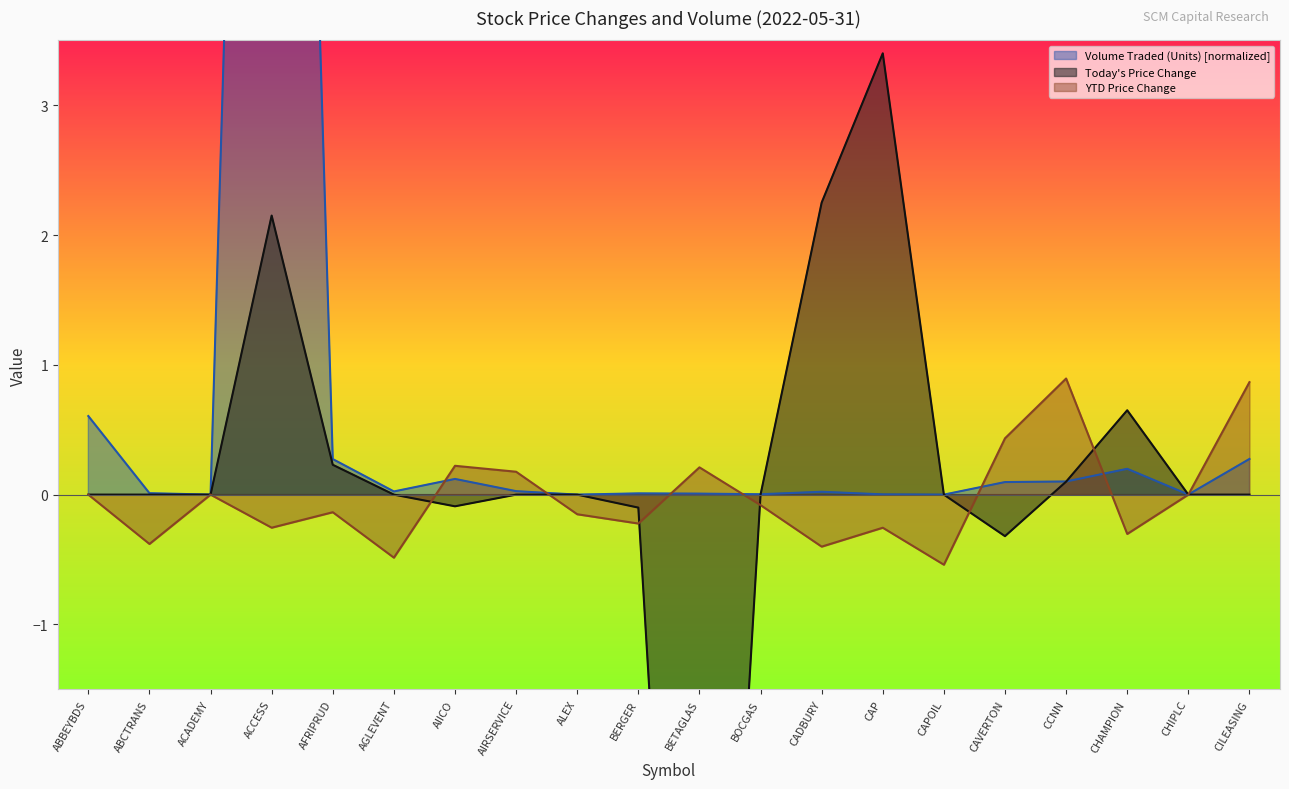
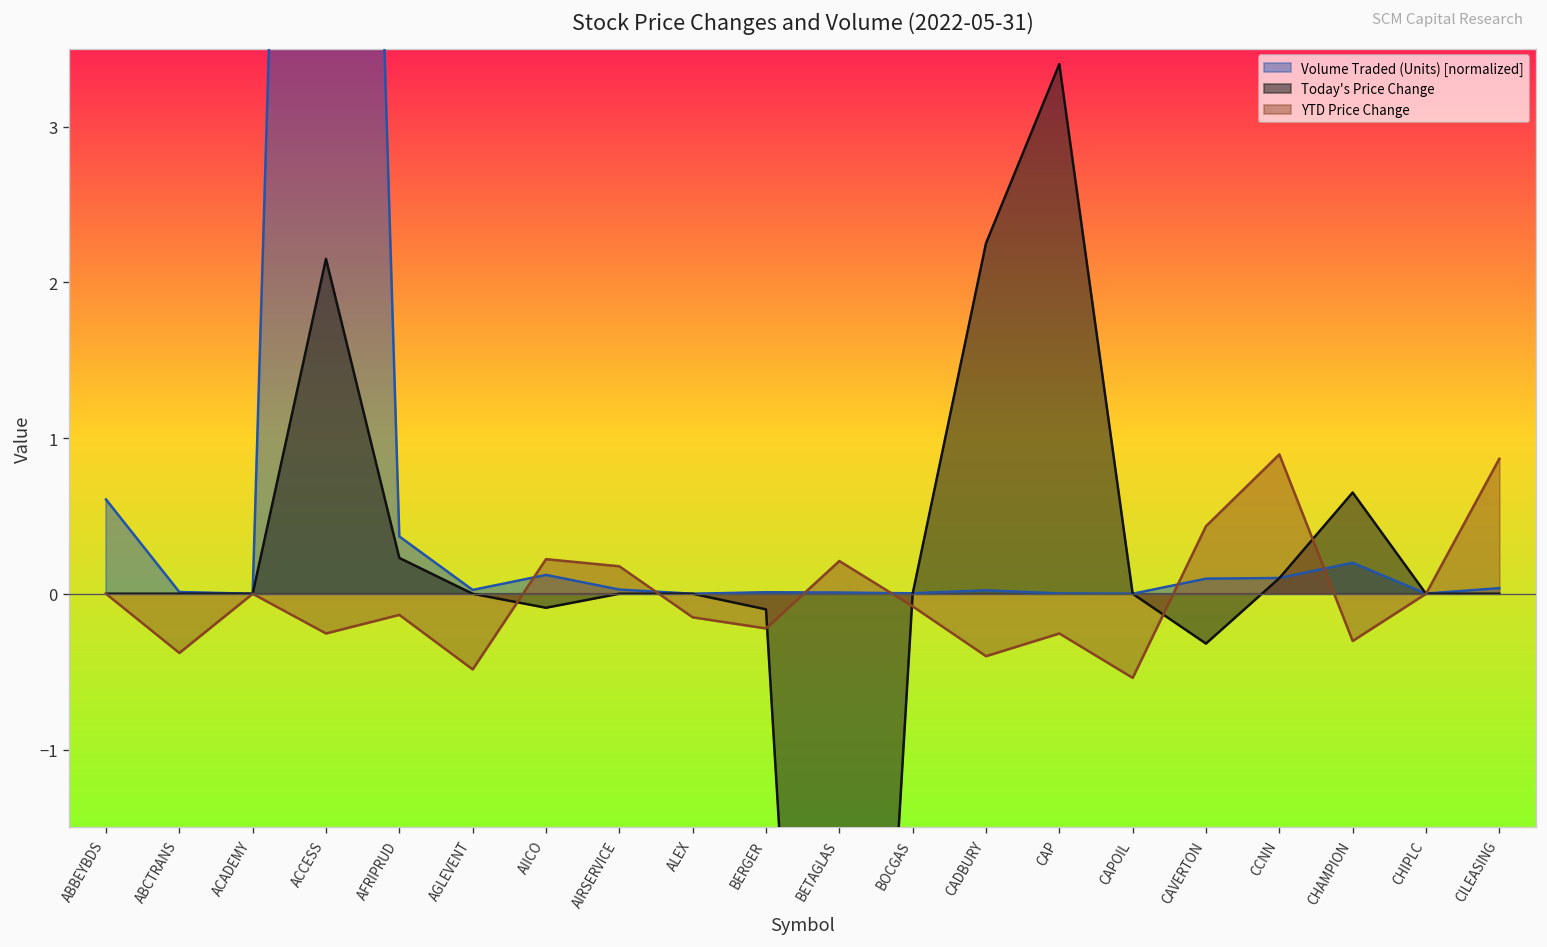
  {
    "Volume Traded (Units) [normalized]": {
      "ABBEYBDS": 0.61,
-     "AFRIPRUD": 0.27,
+     "AFRIPRUD": 0.37,
      "AGLEVENT": 0.02,
      "AIICO": 0.12,
      "AIRSERVICE": 0.03,
      "CADBURY": 0.02,
      "CAVERTON": 0.10,
      "CHAMPION": 0.20,
-     "CILEASING": 0.27
+     "CILEASING": 0.04
    }
  }
